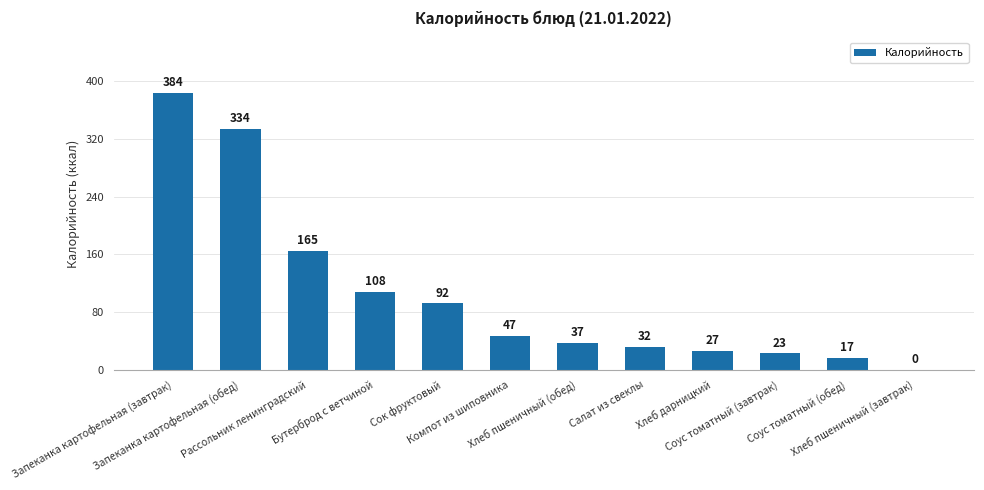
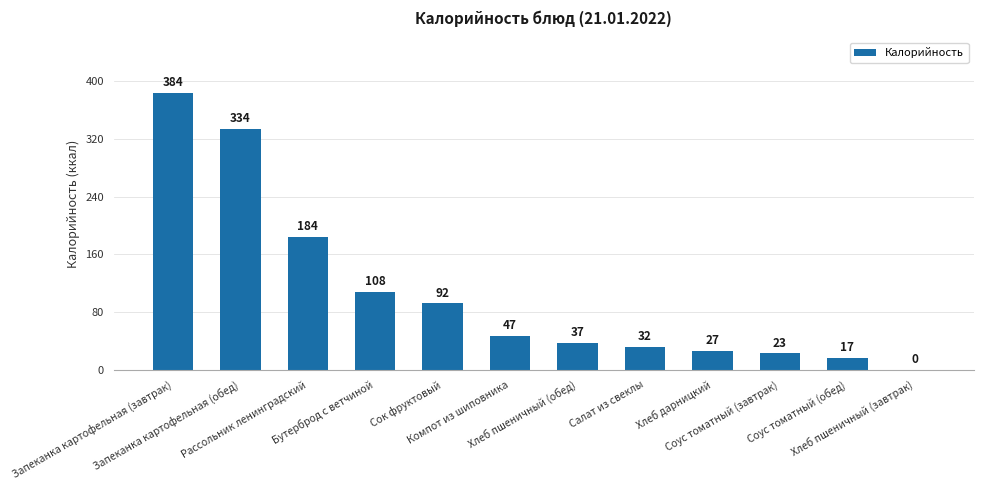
  {
    "Запеканка картофельная (завтрак)": 384,
    "Запеканка картофельная (обед)": 334,
-   "Рассольник ленинградский": 165,
+   "Рассольник ленинградский": 184,
    "Бутерброд с ветчиной": 108,
    "Сок фруктовый": 92,
    "Компот из шиповника": 47,
    "Хлеб пшеничный (обед)": 37,
    "Салат из свеклы": 32,
    "Хлеб дарницкий": 27,
    "Соус томатный (завтрак)": 23,
    "Соус томатный (обед)": 17,
    "Хлеб пшеничный (завтрак)": 0
  }
